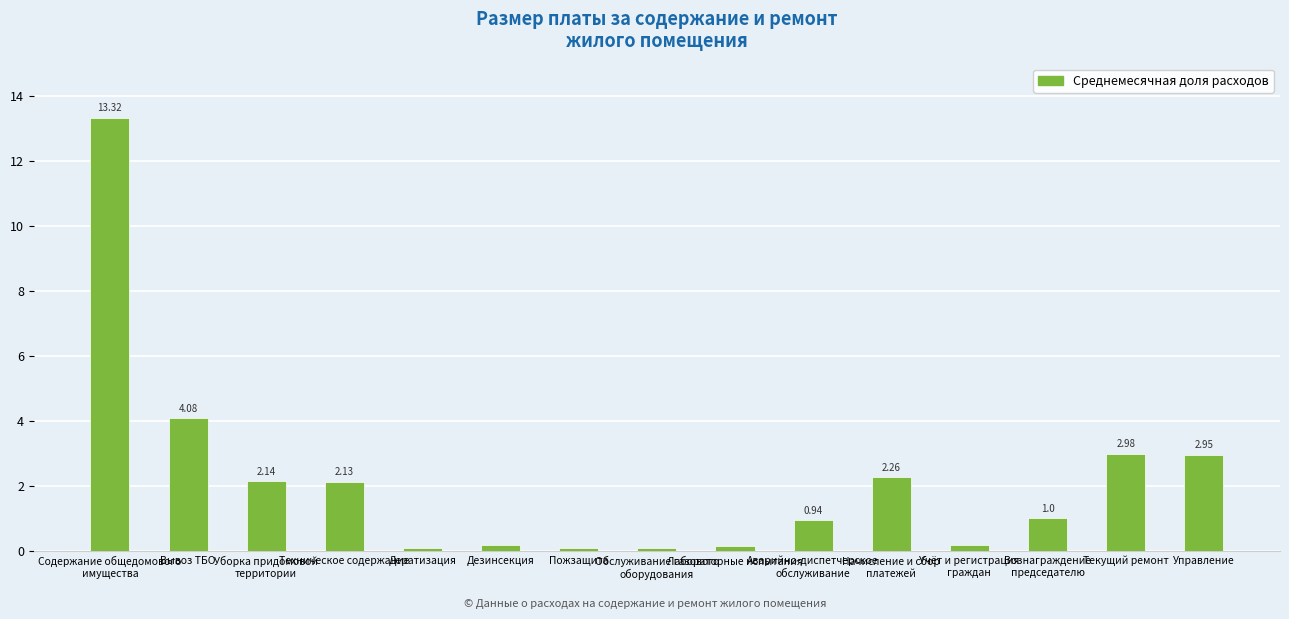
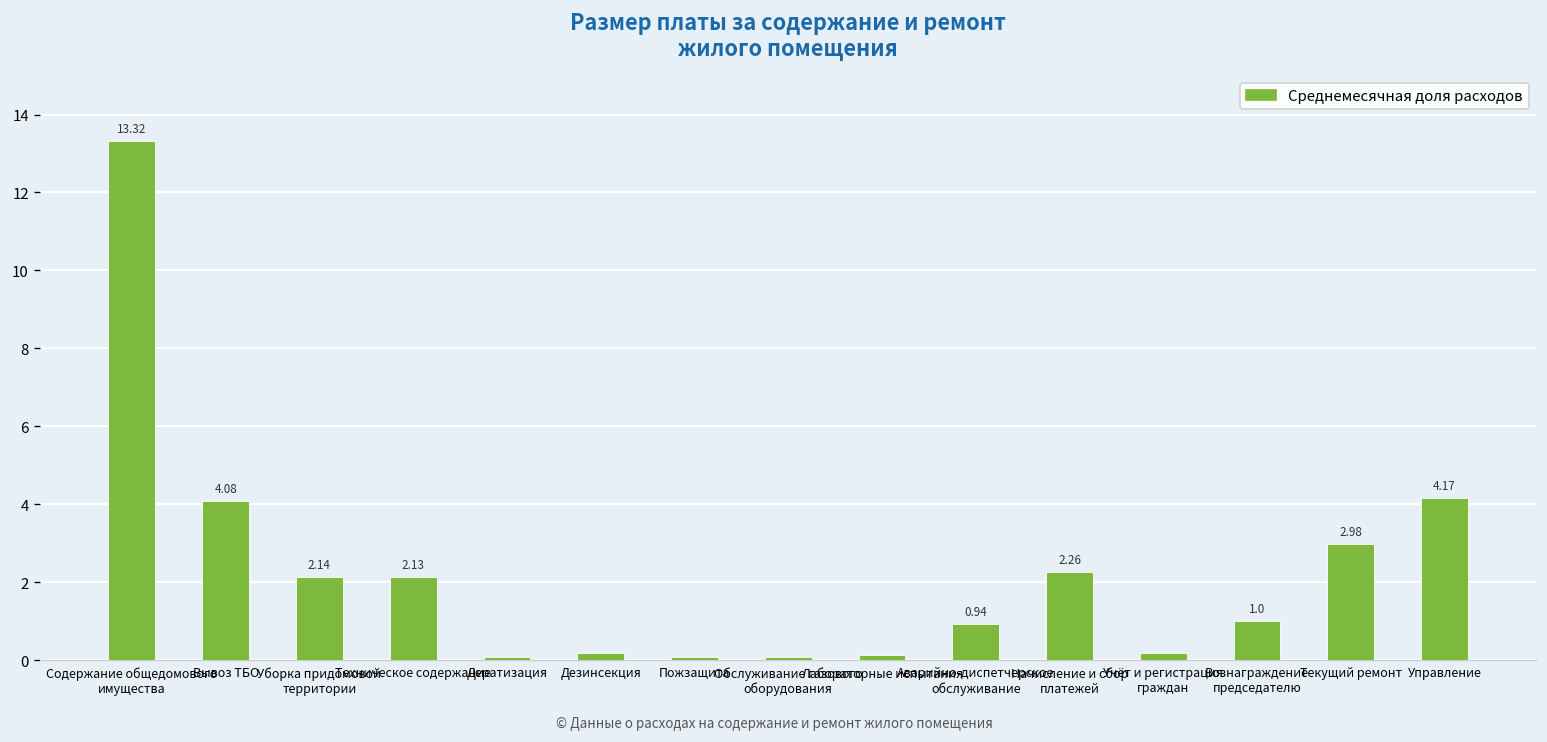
  {
    "Содержание общедомового имущества": 13.32,
    "Текущий ремонт": 2.98,
-   "Управление": 2.95
+   "Управление": 4.17
  }
